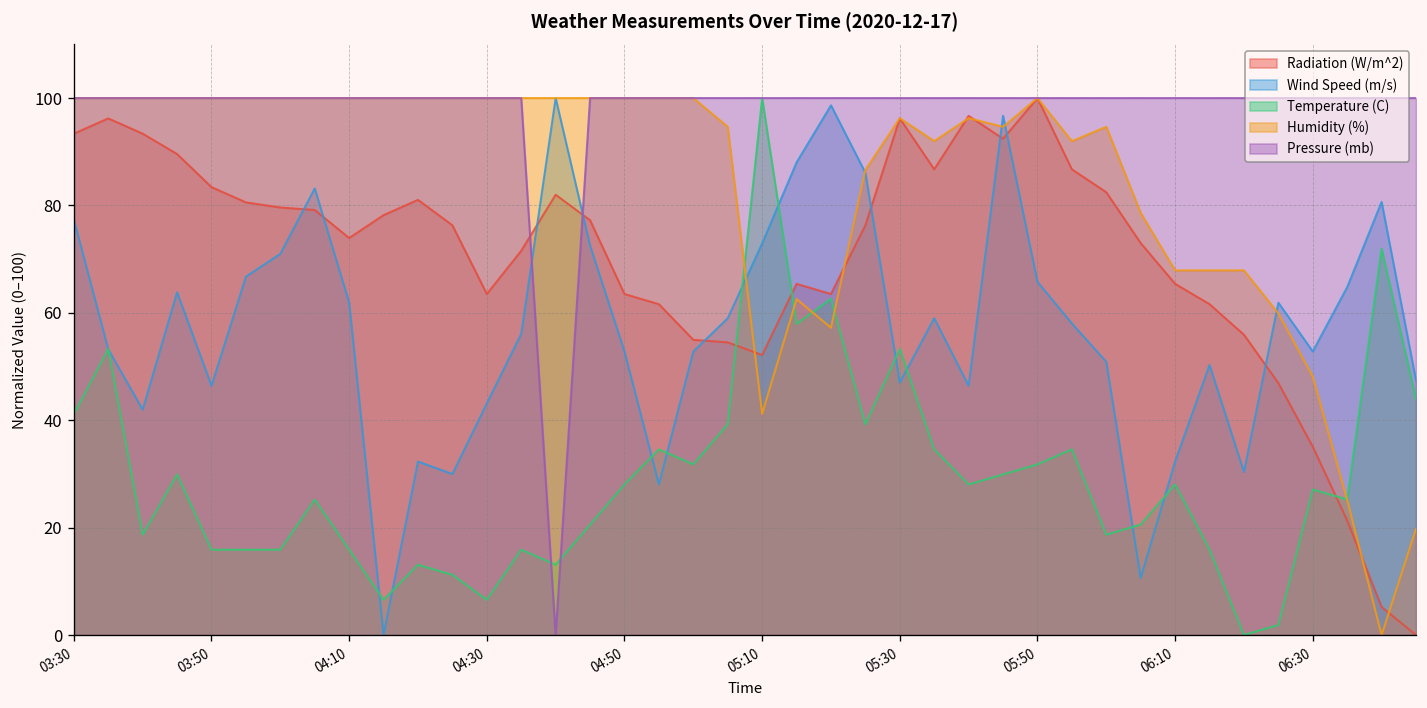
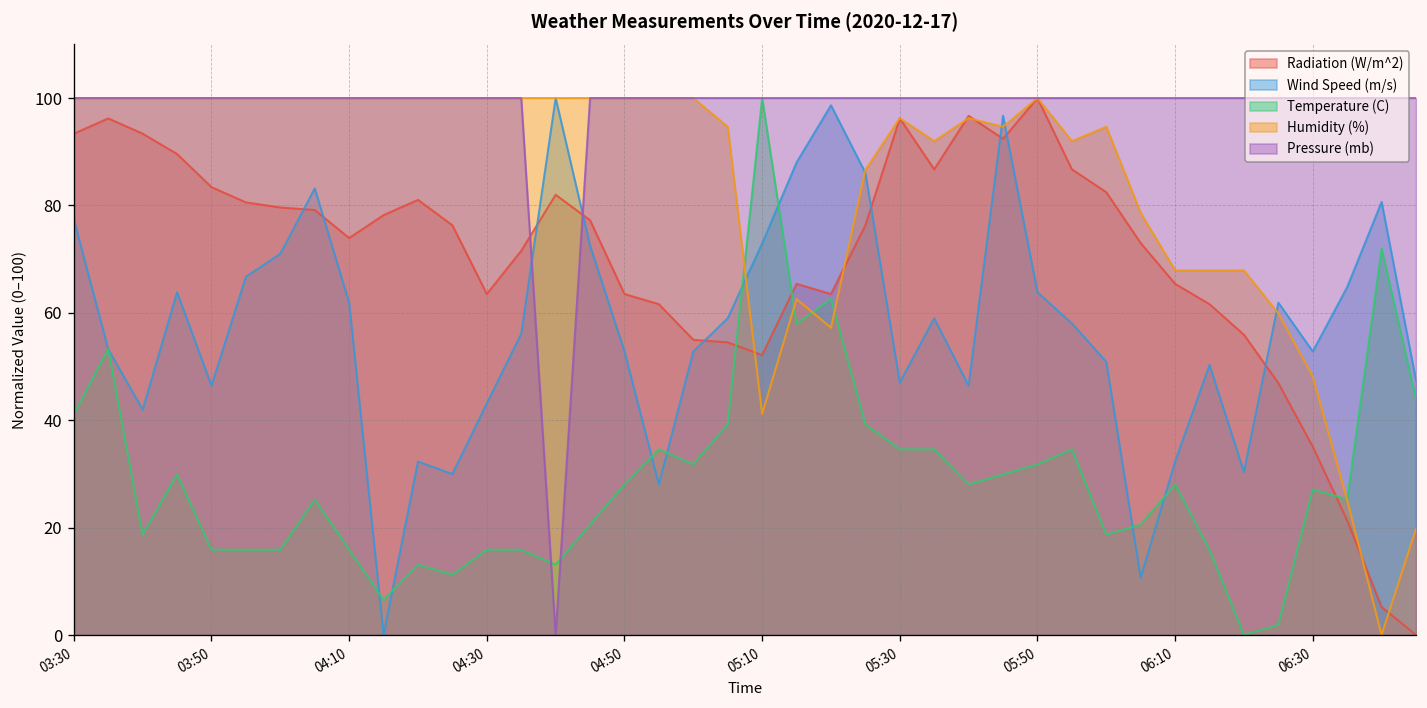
  {
    "Radiation (W/m^2)": {
      "03:30": 93,
      "03:50": 83,
      "04:10": 74,
      "04:30": 64,
      "04:50": 64,
      "05:10": 52,
      "06:10": 65,
      "06:30": 35
    },
    "Wind Speed (m/s)": {
      "03:30": 77,
      "03:50": 46,
      "04:10": 62,
      "04:30": 43,
      "04:50": 53,
      "05:10": 73,
      "05:30": 47,
-     "05:50": 66,
+     "05:50": 64,
      "06:10": 32,
      "06:30": 53
    },
    "Temperature (C)": {
      "03:30": 41,
      "03:50": 16,
      "04:10": 16,
-     "04:30": 7,
+     "04:30": 16,
      "04:50": 28,
-     "05:30": 53,
+     "05:30": 35,
      "05:50": 32,
      "06:10": 28,
      "06:30": 27
    },
    "Humidity (%)": {
      "05:10": 41,
      "06:10": 68,
      "06:30": 48
    },
    "Pressure (mb)": {
      "05:30": 100,
      "06:10": 100
    }
  }
